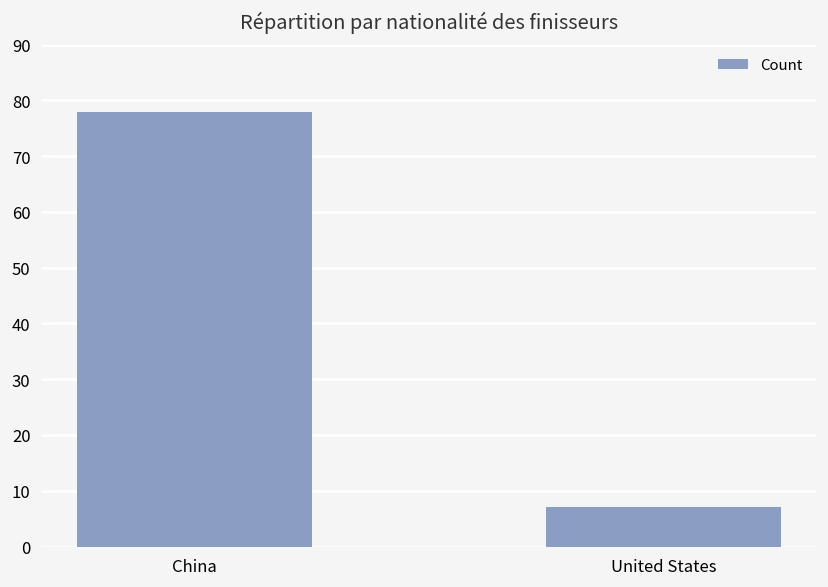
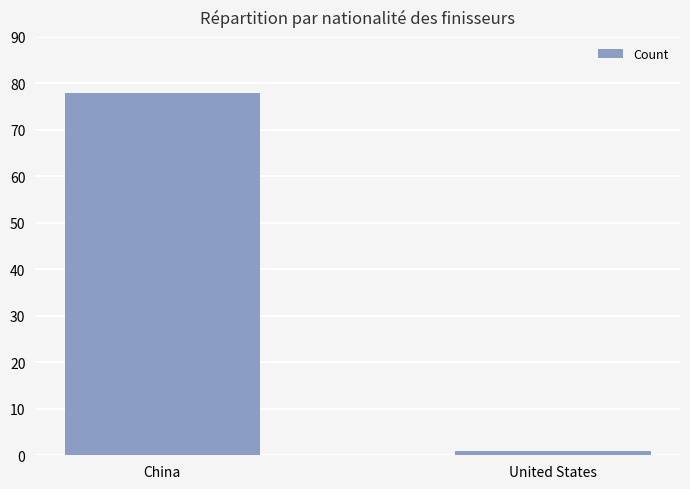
  {
    "China": 78,
-   "United States": 7
+   "United States": 1
  }
